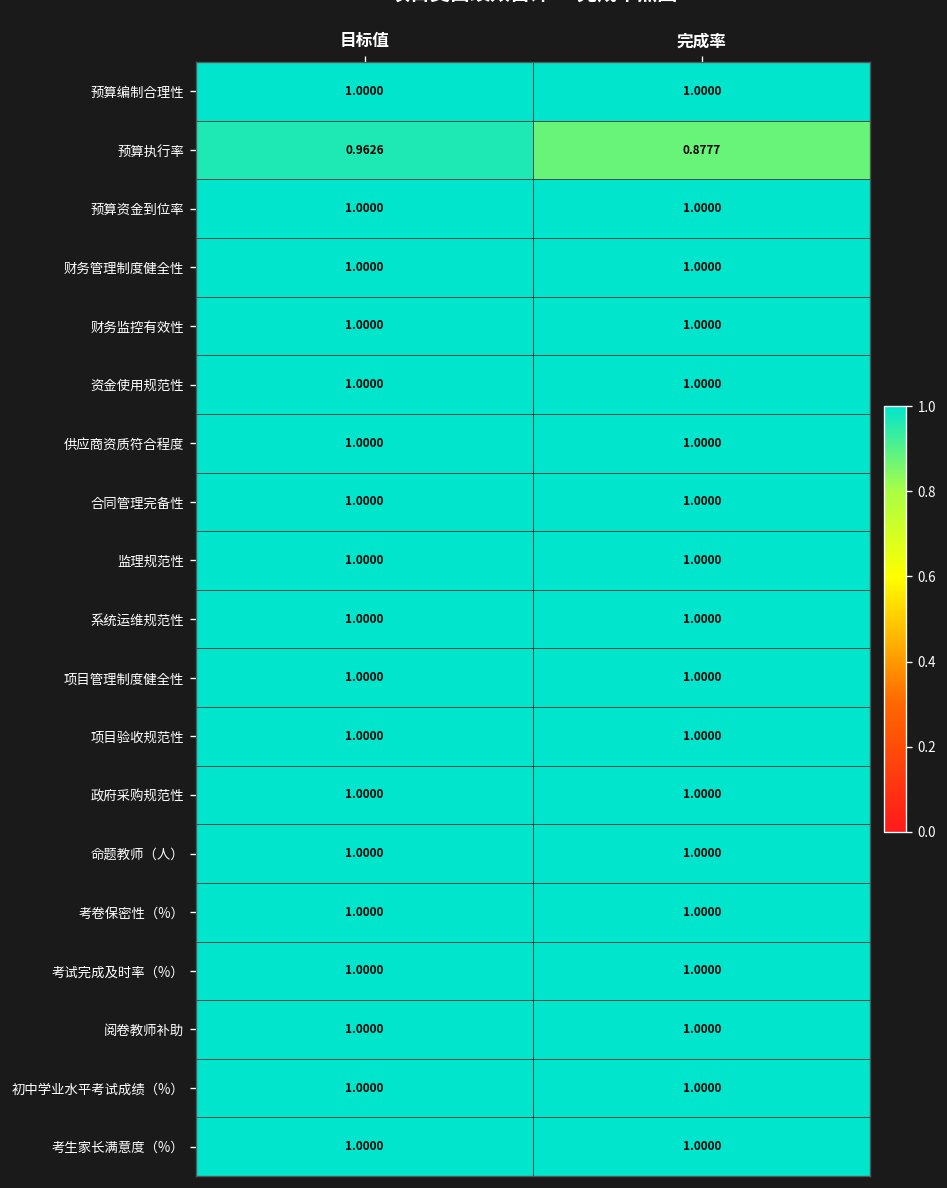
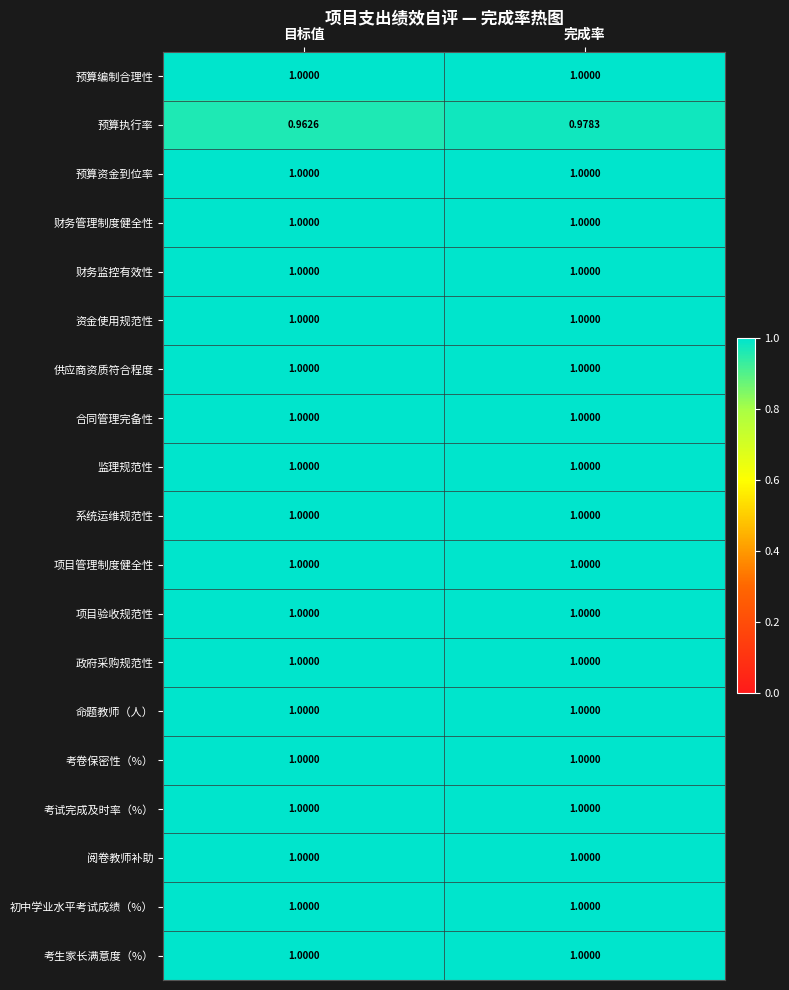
  {
    "预算编制合理性": {
      "目标值": 1.0000,
      "完成率": 1.0000
    },
    "预算执行率": {
      "目标值": 0.9626,
-     "完成率": 0.8777
+     "完成率": 0.9783
    },
    "预算资金到位率": {
      "目标值": 1.0000,
      "完成率": 1.0000
    },
    "财务管理制度健全性": {
      "目标值": 1.0000,
      "完成率": 1.0000
    },
    "财务监控有效性": {
      "目标值": 1.0000,
      "完成率": 1.0000
    },
    "资金使用规范性": {
      "目标值": 1.0000,
      "完成率": 1.0000
    },
    "供应商资质符合程度": {
      "目标值": 1.0000,
      "完成率": 1.0000
    },
    "合同管理完备性": {
      "目标值": 1.0000,
      "完成率": 1.0000
    },
    "监理规范性": {
      "目标值": 1.0000,
      "完成率": 1.0000
    },
    "系统运维规范性": {
      "目标值": 1.0000,
      "完成率": 1.0000
    },
    "项目管理制度健全性": {
      "目标值": 1.0000,
      "完成率": 1.0000
    },
    "项目验收规范性": {
      "目标值": 1.0000,
      "完成率": 1.0000
    },
    "政府采购规范性": {
      "目标值": 1.0000,
      "完成率": 1.0000
    },
    "命题教师（人）": {
      "目标值": 1.0000,
      "完成率": 1.0000
    },
    "考卷保密性（%）": {
      "目标值": 1.0000,
      "完成率": 1.0000
    },
    "考试完成及时率（%）": {
      "目标值": 1.0000,
      "完成率": 1.0000
    },
    "阅卷教师补助": {
      "目标值": 1.0000,
      "完成率": 1.0000
    },
    "初中学业水平考试成绩（%）": {
      "目标值": 1.0000,
      "完成率": 1.0000
    },
    "考生家长满意度（%）": {
      "目标值": 1.0000,
      "完成率": 1.0000
    }
  }
